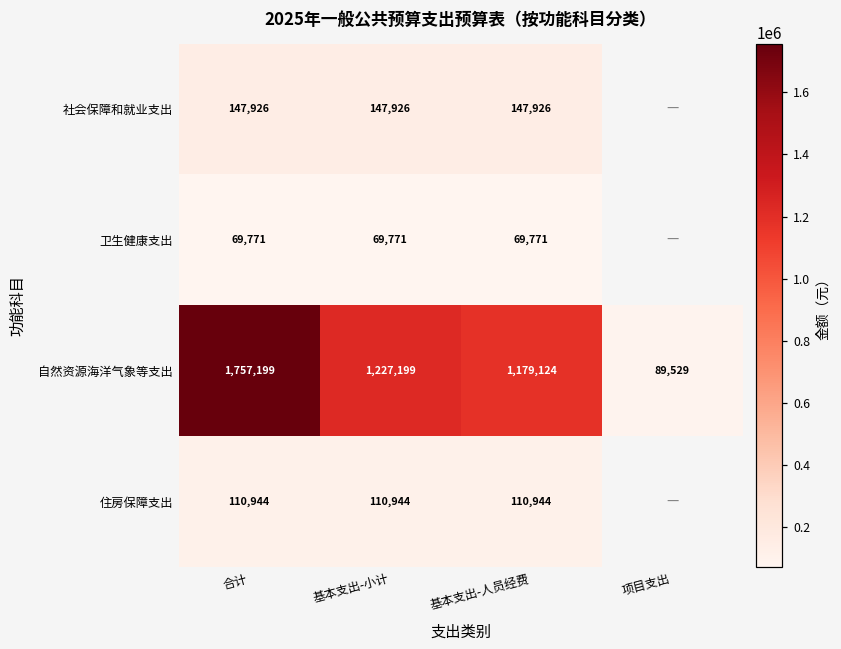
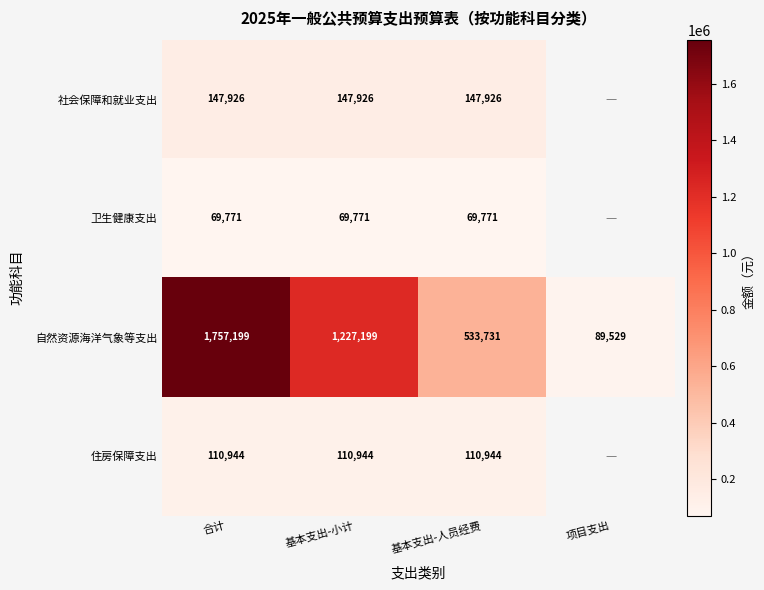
  {
    "社会保障和就业支出": {
      "合计": "147,926",
      "基本支出-小计": "147,926",
      "基本支出-人员经费": "147,926"
    },
    "卫生健康支出": {
      "合计": "69,771",
      "基本支出-小计": "69,771",
      "基本支出-人员经费": "69,771"
    },
    "自然资源海洋气象等支出": {
      "合计": "1,757,199",
      "基本支出-小计": "1,227,199",
-     "基本支出-人员经费": "1,179,124",
+     "基本支出-人员经费": "533,731",
      "项目支出": "89,529"
    },
    "住房保障支出": {
      "合计": "110,944",
      "基本支出-小计": "110,944",
      "基本支出-人员经费": "110,944"
    }
  }
